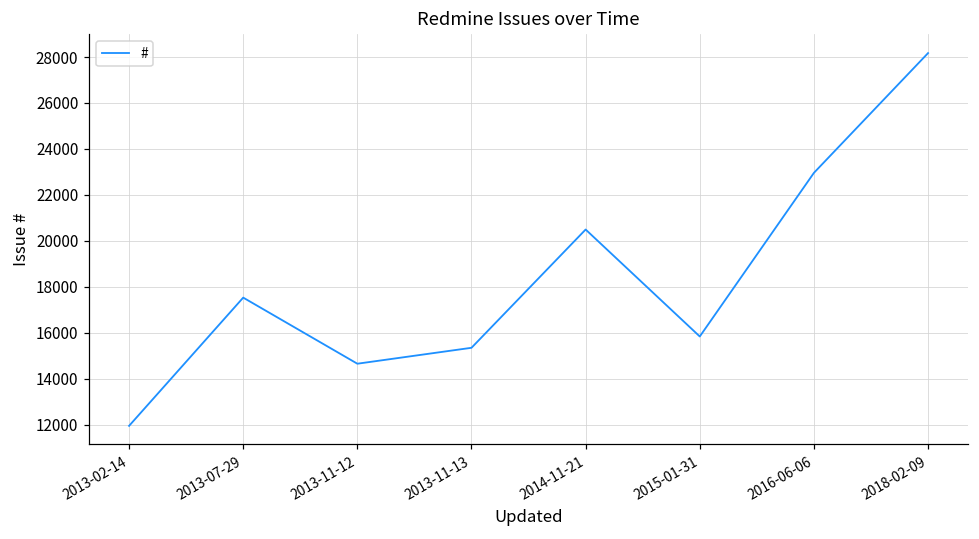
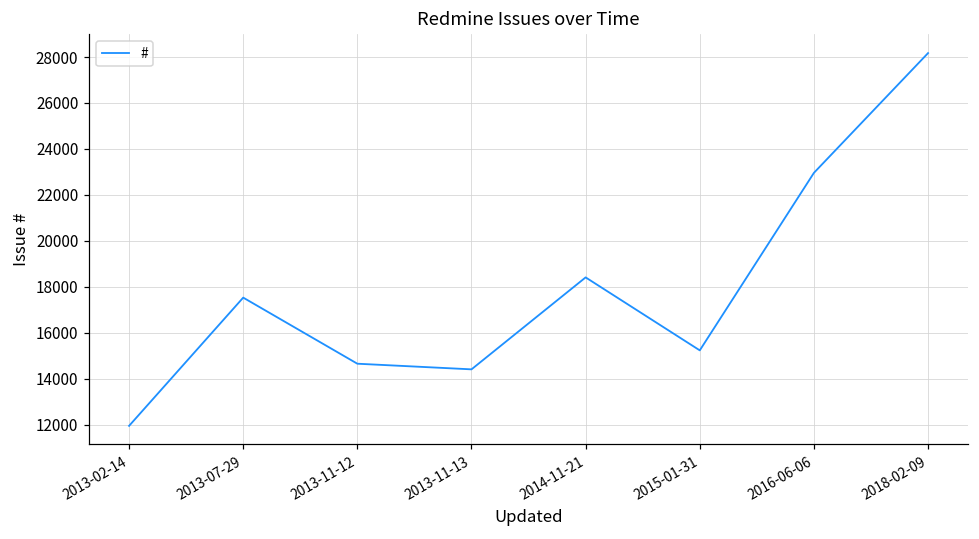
  {
    "2013-02-14": 12000,
    "2013-07-29": 17500,
    "2013-11-12": 14700,
-   "2013-11-13": 15300,
-   "2014-11-21": 20500,
-   "2015-01-31": 15800,
+   "2013-11-13": 14400,
+   "2014-11-21": 18400,
+   "2015-01-31": 15200,
    "2016-06-06": 23000,
    "2018-02-09": 28200
  }
